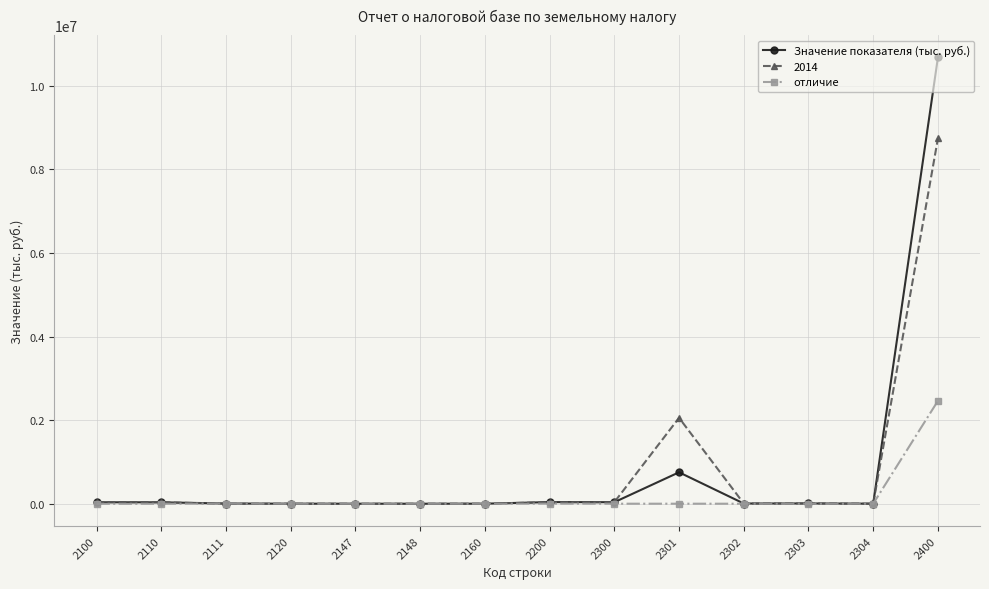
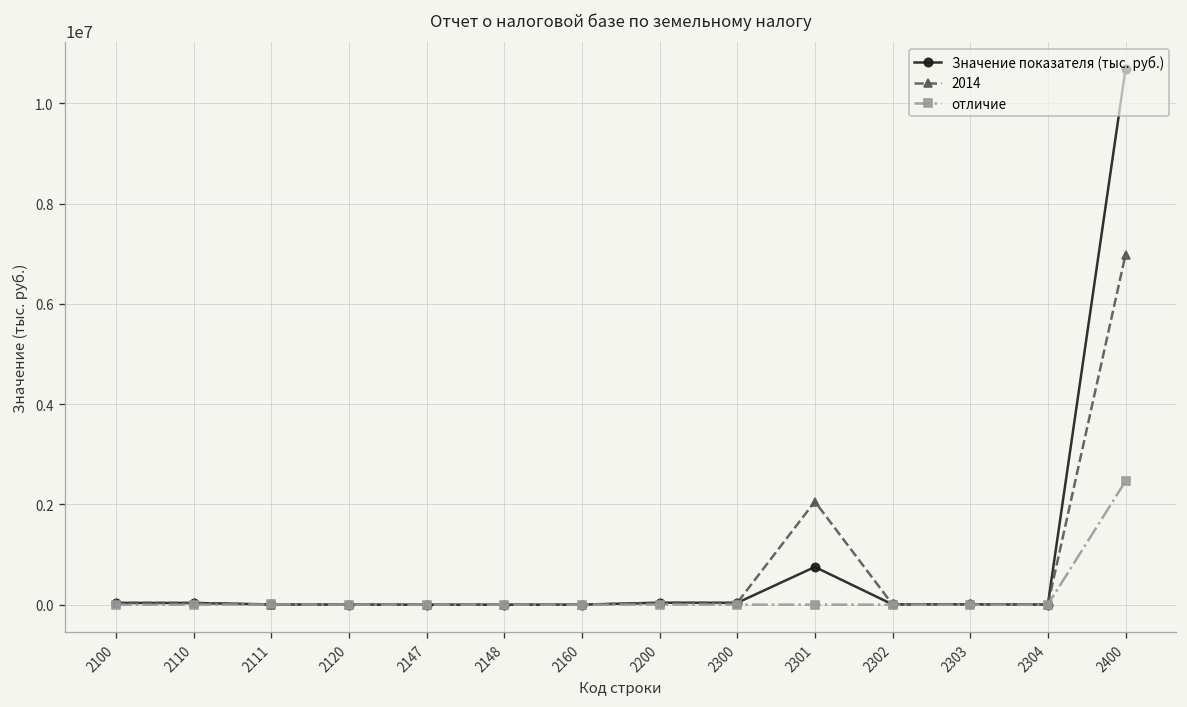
  {
    "Значение показателя (тыс. руб.)": {
      "2301": 800000
    },
    "2014": {
      "2301": 2100000,
-     "2400": 8700000
+     "2400": 7000000
    },
    "отличие": {
      "2301": 0,
      "2400": 2500000
    }
  }
